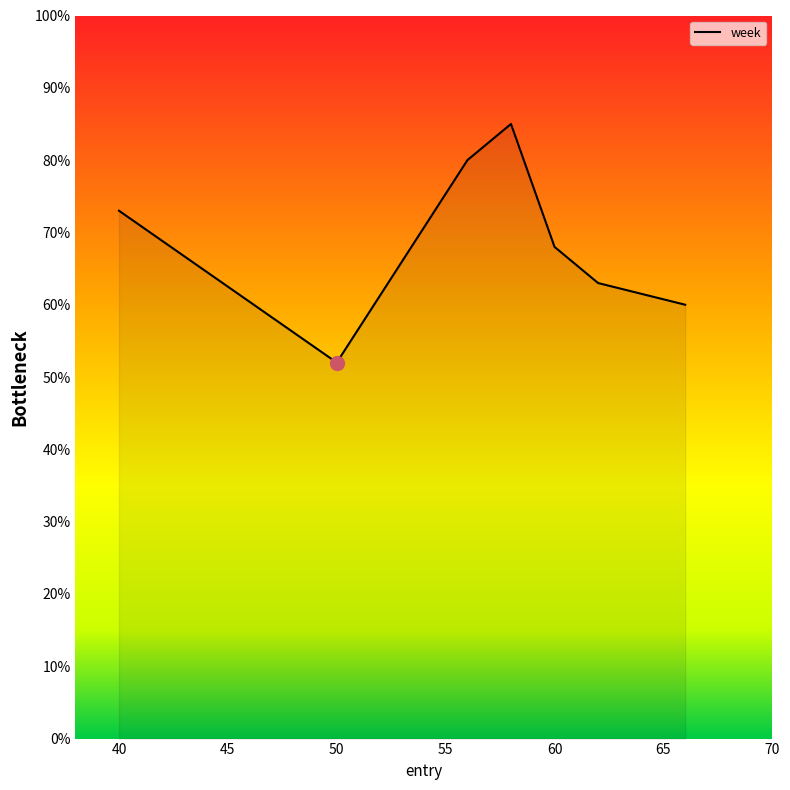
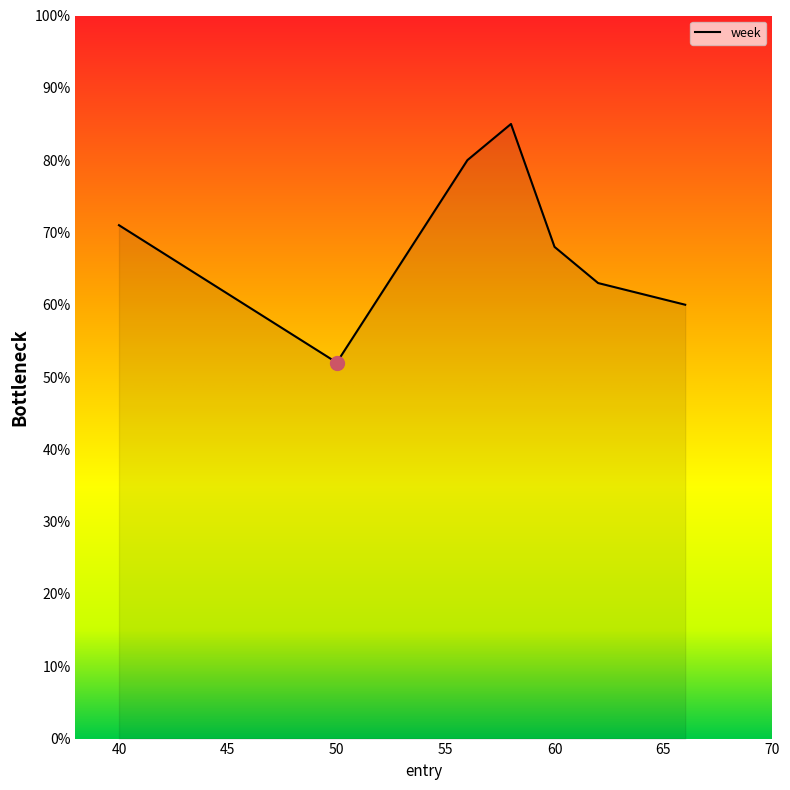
  {
    "week": {
-     "40": "73%",
+     "40": "71%",
      "60": "68%"
    }
  }
